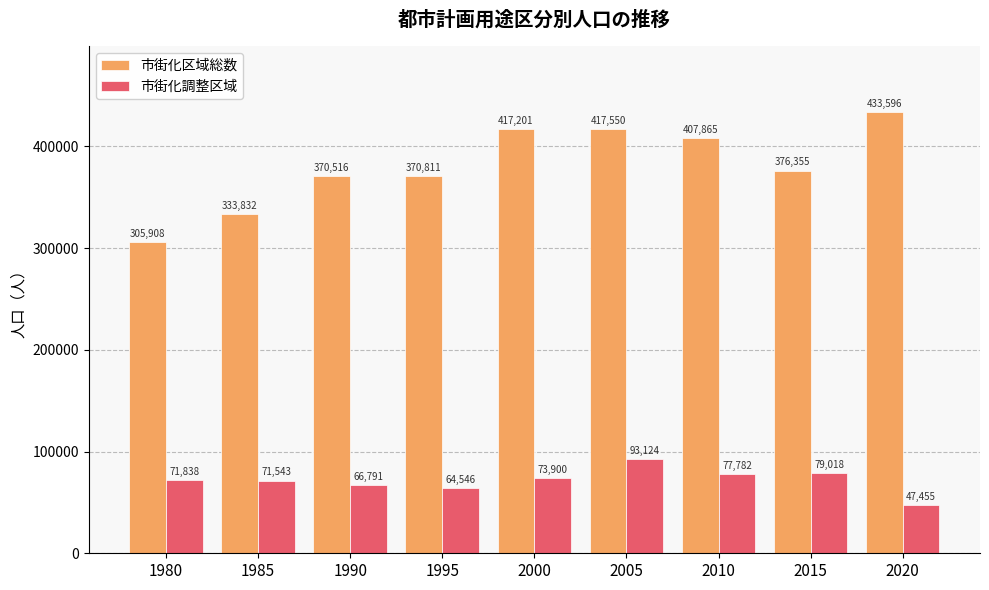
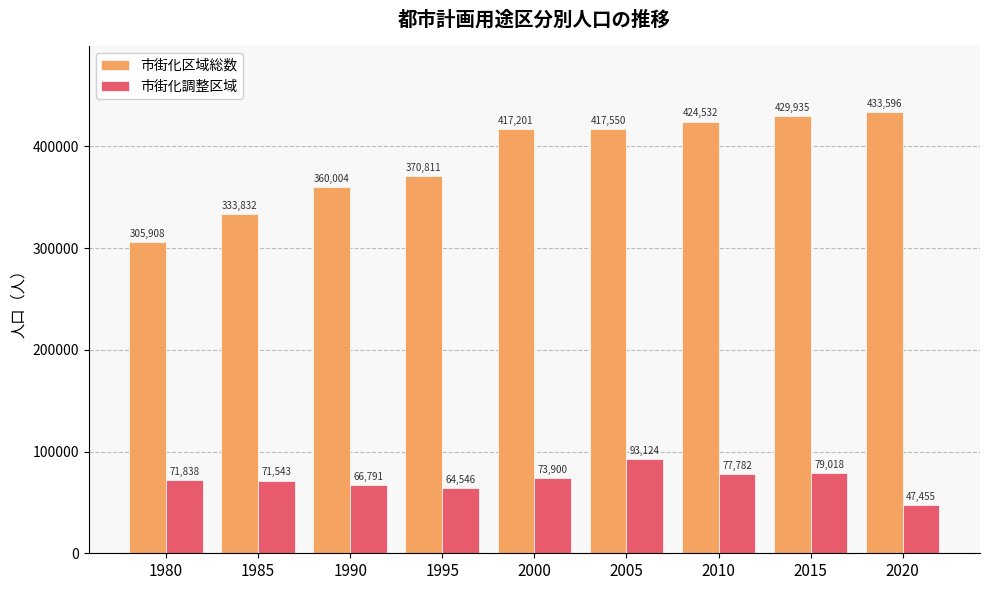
  {
    "市街化区域総数": {
      "1980": "305,908",
      "1985": "333,832",
-     "1990": "370,516",
+     "1990": "360,004",
      "1995": "370,811",
      "2000": "417,201",
      "2005": "417,550",
-     "2010": "407,865",
-     "2015": "376,355",
+     "2010": "424,532",
+     "2015": "429,935",
      "2020": "433,596"
    },
    "市街化調整区域": {
      "1980": "71,838",
      "1985": "71,543",
      "1990": "66,791",
      "1995": "64,546",
      "2000": "73,900",
      "2005": "93,124",
      "2010": "77,782",
      "2015": "79,018",
      "2020": "47,455"
    }
  }
